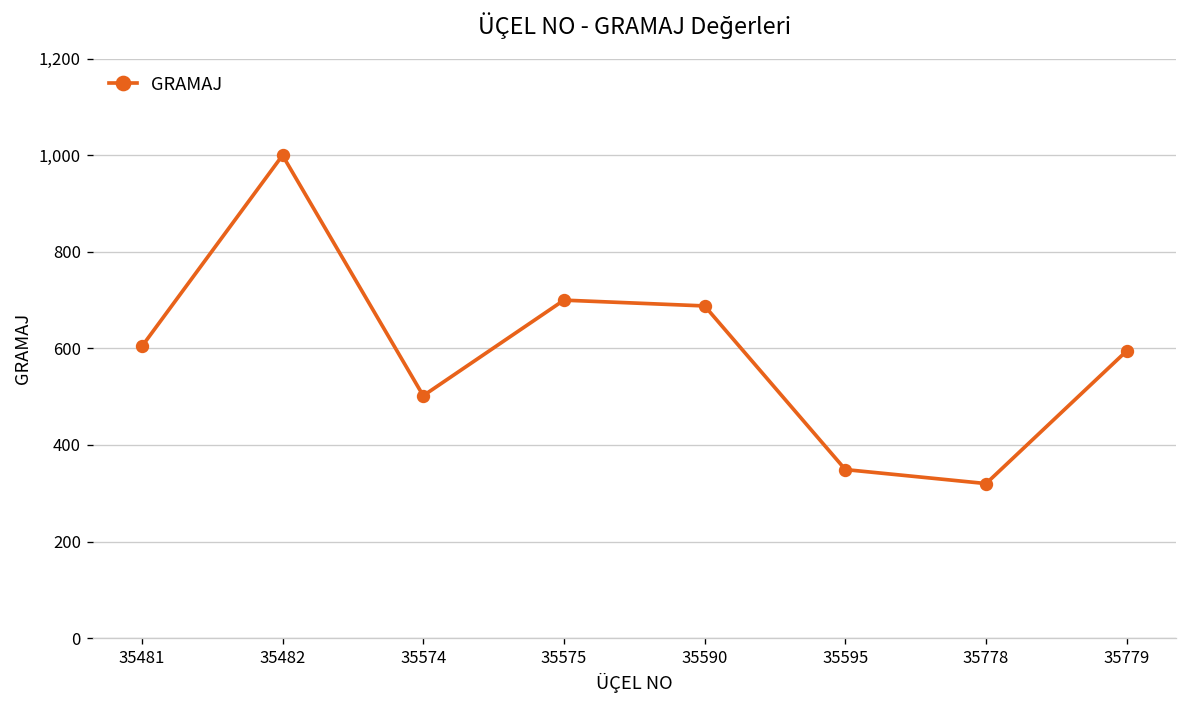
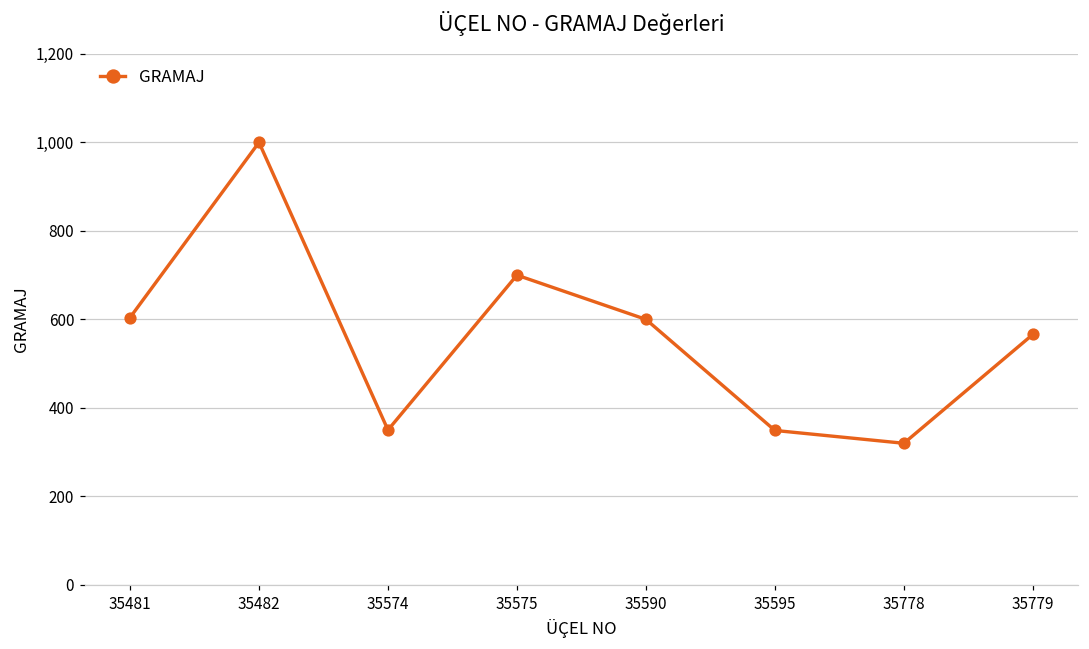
  {
    "35481": "600",
    "35482": "1,000",
-   "35574": "500",
+   "35574": "350",
    "35575": "700",
-   "35590": "690",
+   "35590": "600",
    "35595": "350",
    "35778": "320",
-   "35779": "600"
+   "35779": "570"
  }
